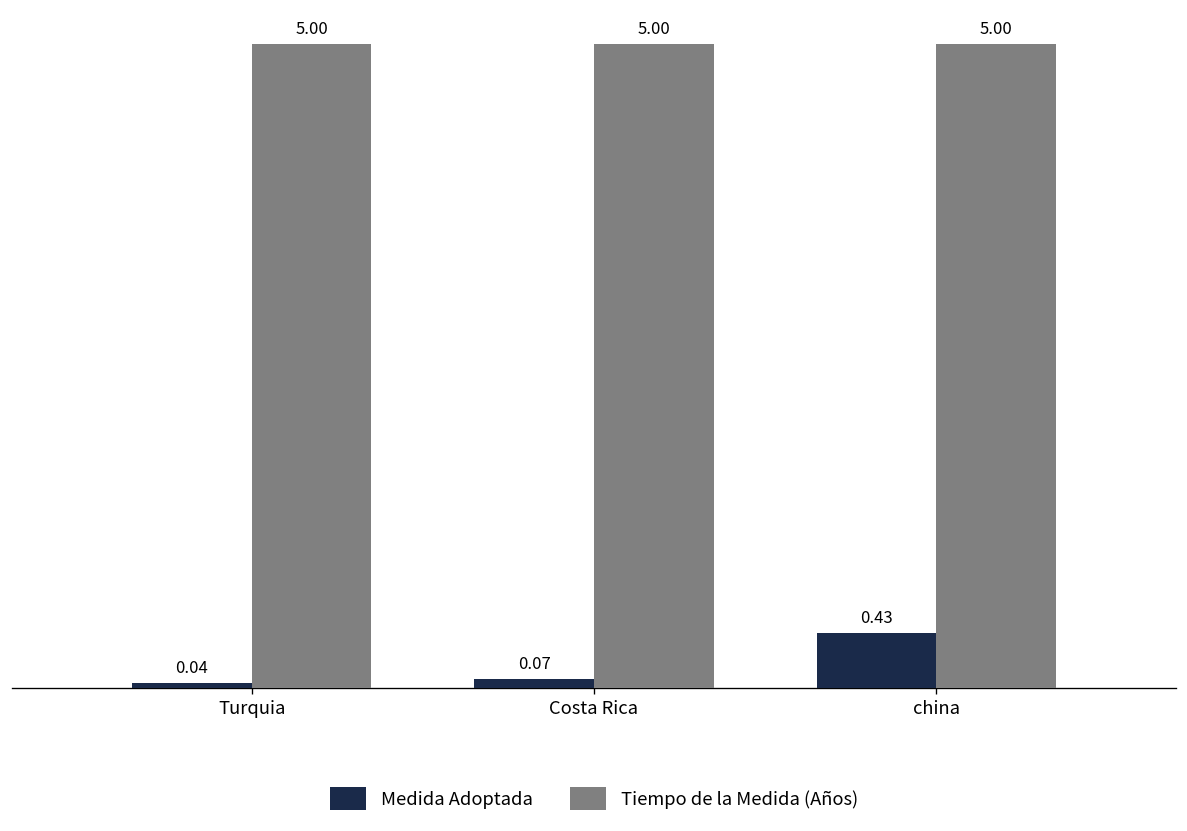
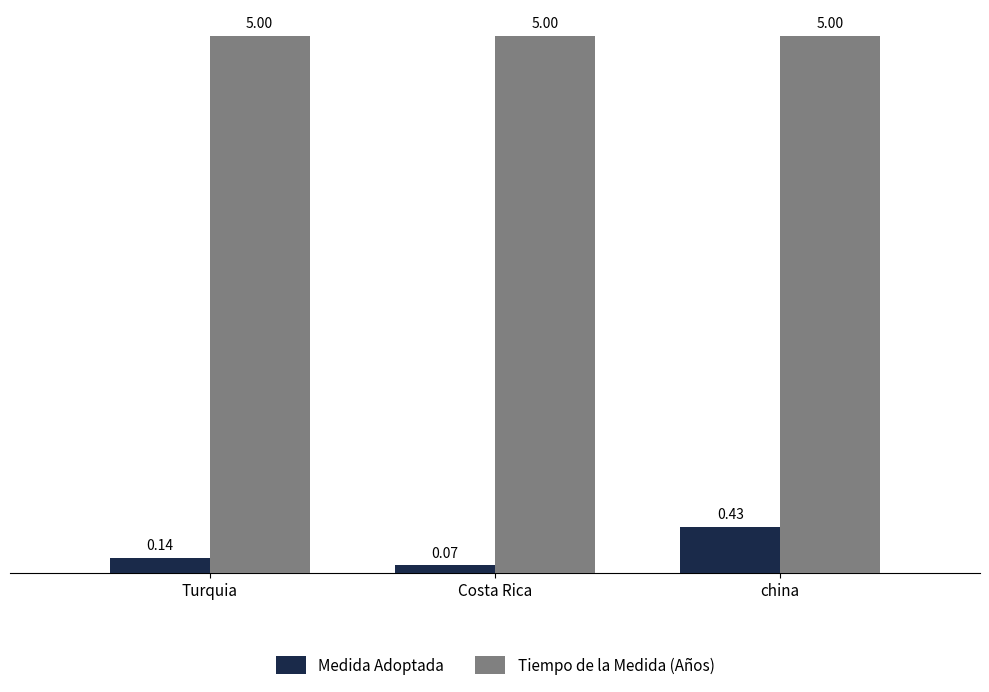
  {
    "Medida Adoptada": {
-     "Turquia": 0.04,
+     "Turquia": 0.14,
      "Costa Rica": 0.07,
      "china": 0.43
    },
    "Tiempo de la Medida (Años)": {
      "Turquia": 5.00,
      "Costa Rica": 5.00,
      "china": 5.00
    }
  }
